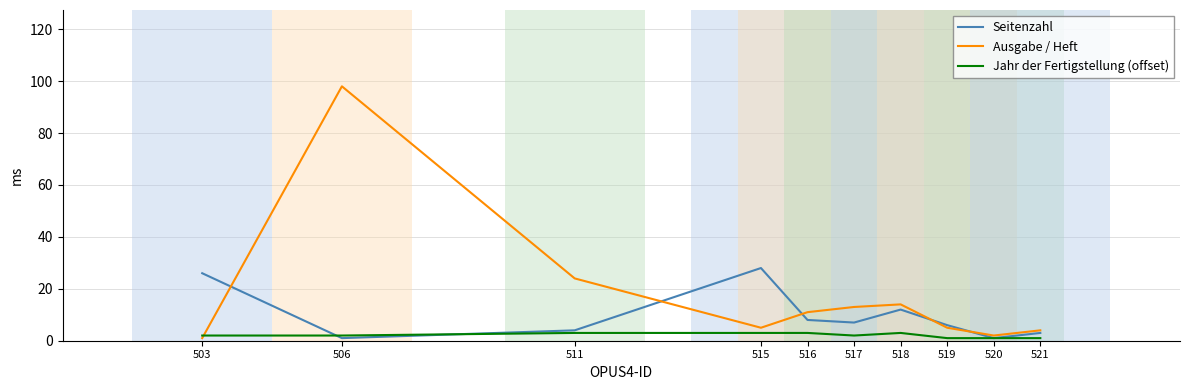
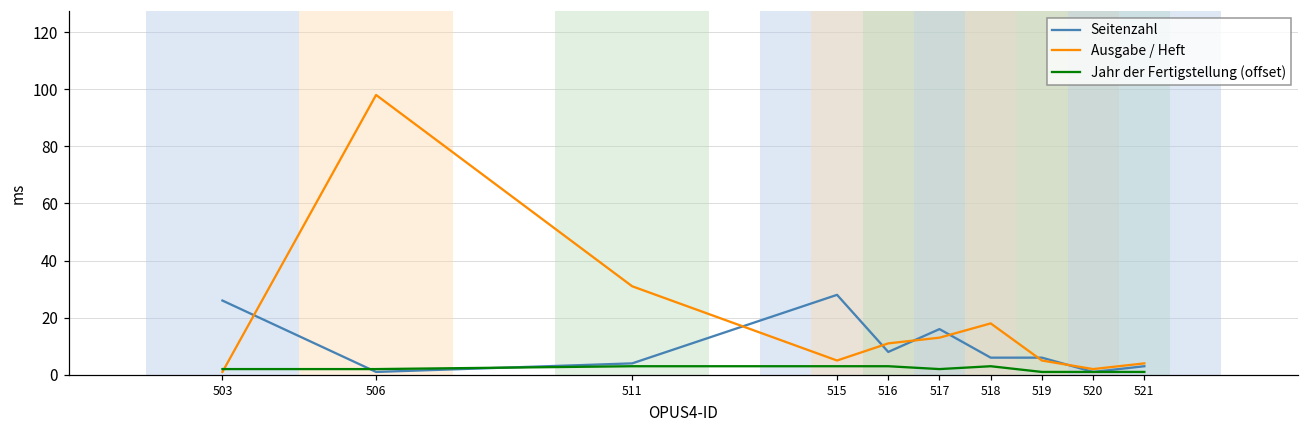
  {
    "Seitenzahl": {
      "503": 26,
      "506": 1,
      "511": 4,
      "515": 28,
      "516": 8,
-     "517": 7,
-     "518": 12,
+     "517": 16,
+     "518": 6,
      "519": 6,
      "521": 3
    },
    "Ausgabe / Heft": {
      "503": 1,
      "506": 98,
-     "511": 24,
+     "511": 31,
      "515": 5,
      "516": 11,
      "517": 13,
-     "518": 14,
+     "518": 18,
      "519": 5,
      "520": 2,
      "521": 4
    },
    "Jahr der Fertigstellung (offset)": {
      "503": 2,
      "506": 2,
      "511": 3,
      "515": 3,
      "516": 3,
      "517": 2,
      "518": 3,
      "519": 1,
      "521": 1
    }
  }
